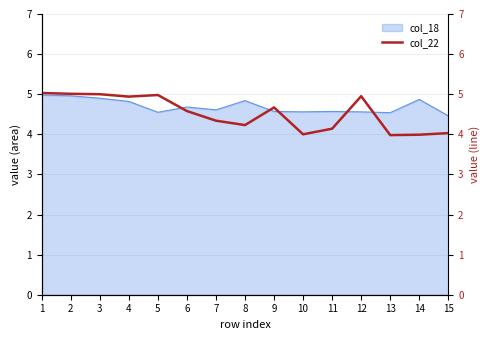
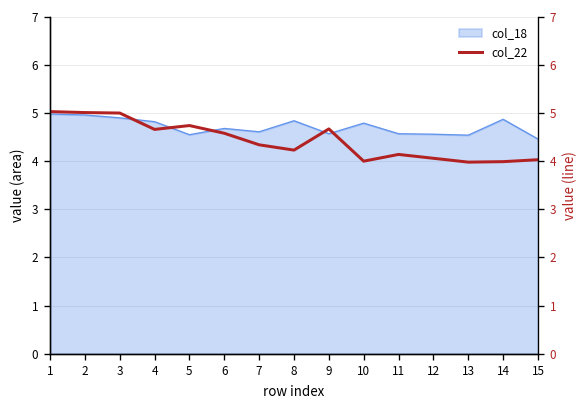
  {
    "col_18": {
      "1": 5.0,
      "2": 5.0,
      "3": 4.9,
      "4": 4.8,
      "5": 4.6,
      "6": 4.7,
      "7": 4.6,
      "8": 4.8,
      "9": 4.6,
-     "10": 4.6,
+     "10": 4.8,
      "11": 4.6,
      "12": 4.6,
      "13": 4.5,
      "14": 4.9,
      "15": 4.5
    },
    "col_22": {
      "1": 5.0,
      "2": 5.0,
      "3": 5.0,
-     "4": 4.9,
-     "5": 5.0,
+     "4": 4.7,
+     "5": 4.7,
      "6": 4.6,
      "7": 4.3,
      "8": 4.2,
      "9": 4.7,
      "10": 4.0,
      "11": 4.1,
-     "12": 5.0,
+     "12": 4.1,
      "13": 4.0,
      "14": 4.0,
      "15": 4.0
    }
  }
